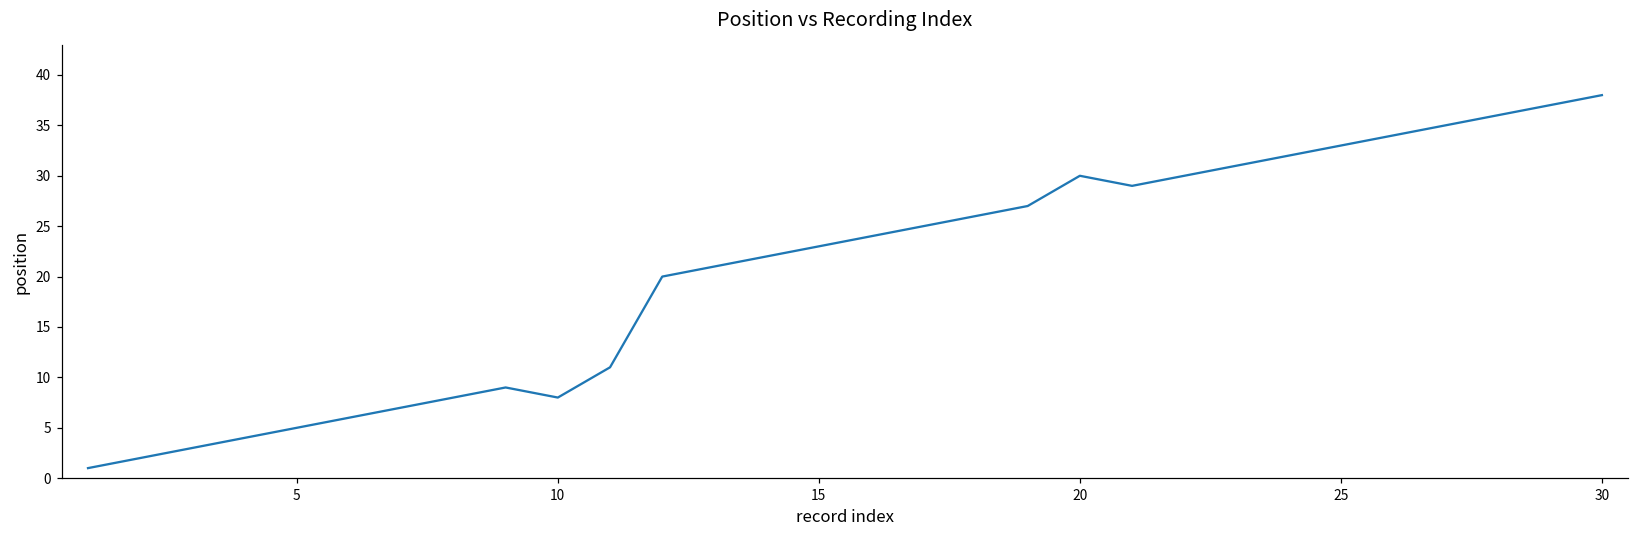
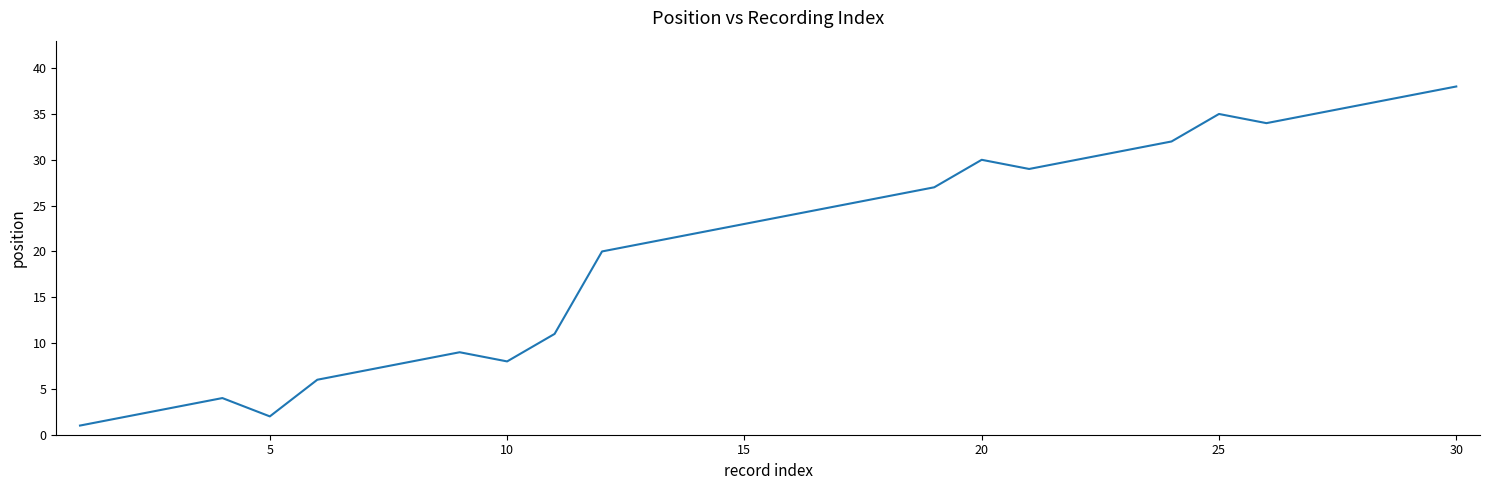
  {
-   "5": 5,
+   "5": 2,
    "10": 8,
    "15": 23,
    "20": 30,
-   "25": 33,
+   "25": 35,
    "30": 38
  }
